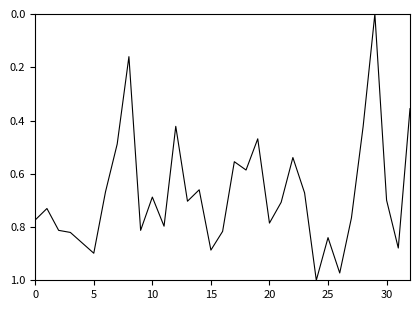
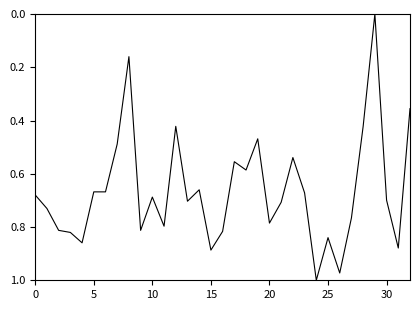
  {
-   "0": 0.77,
-   "5": 0.90,
+   "0": 0.68,
+   "5": 0.67,
    "10": 0.69,
    "15": 0.89,
    "20": 0.79,
    "25": 0.84,
    "30": 0.70
  }
